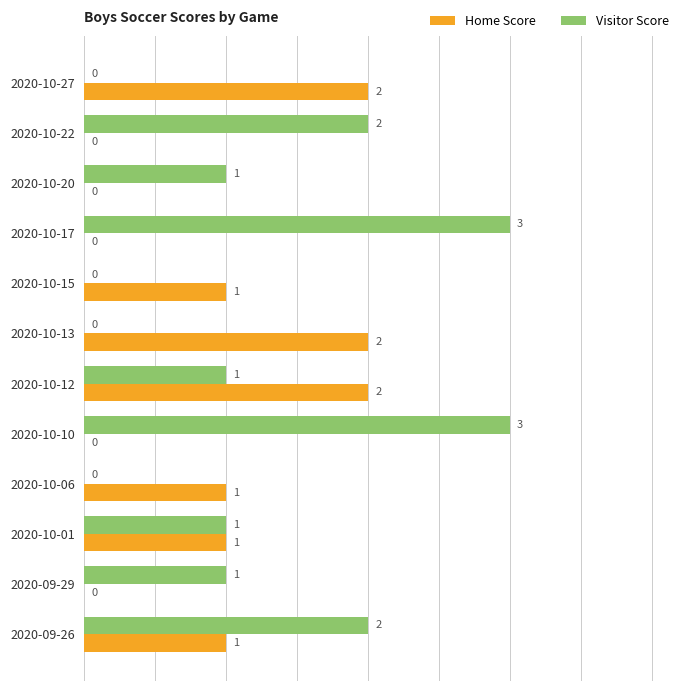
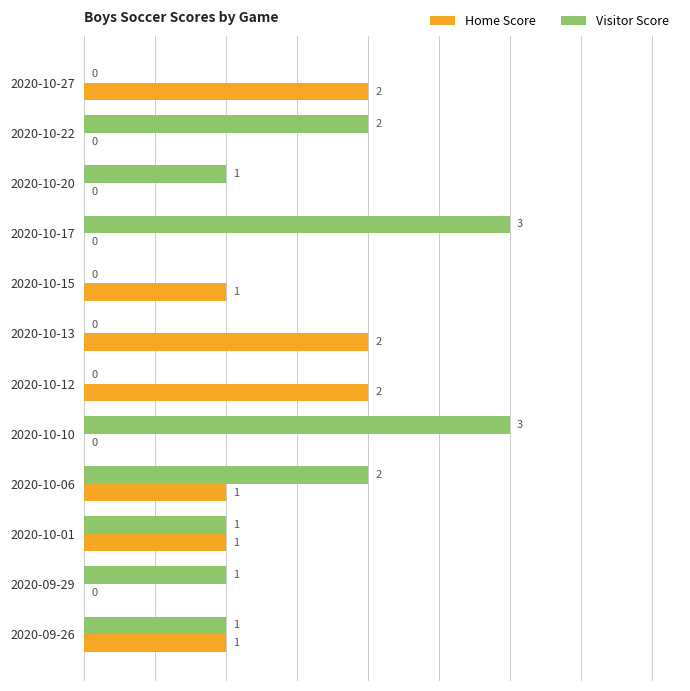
  {
    "Home Score": {
      "2020-10-27": 2,
      "2020-10-22": 0,
      "2020-10-20": 0,
      "2020-10-17": 0,
      "2020-10-15": 1,
      "2020-10-13": 2,
      "2020-10-12": 2,
      "2020-10-10": 0,
      "2020-10-06": 1,
      "2020-10-01": 1,
      "2020-09-29": 0,
      "2020-09-26": 1
    },
    "Visitor Score": {
      "2020-10-27": 0,
      "2020-10-22": 2,
      "2020-10-20": 1,
      "2020-10-17": 3,
      "2020-10-15": 0,
      "2020-10-13": 0,
-     "2020-10-12": 1,
+     "2020-10-12": 0,
      "2020-10-10": 3,
-     "2020-10-06": 0,
+     "2020-10-06": 2,
      "2020-10-01": 1,
      "2020-09-29": 1,
-     "2020-09-26": 2
+     "2020-09-26": 1
    }
  }
